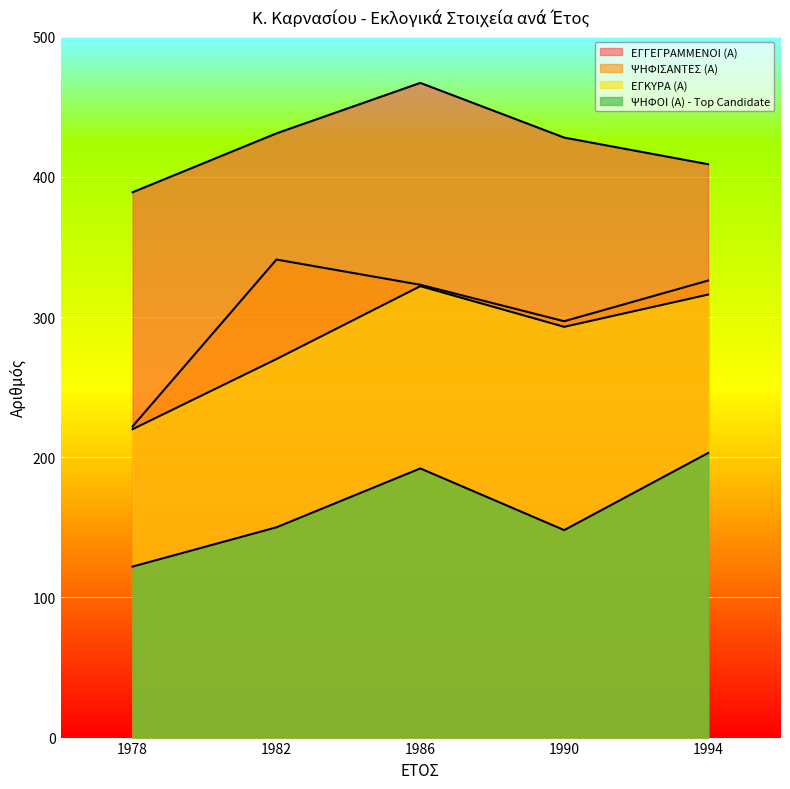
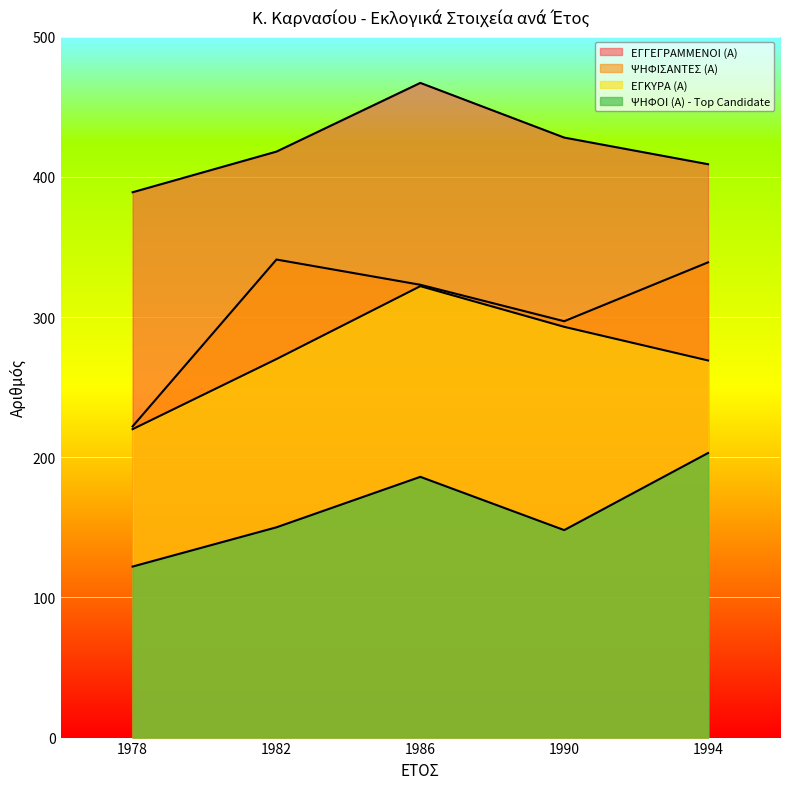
  {
    "ΕΓΓΕΓΡΑΜΜΕΝΟΙ (Α)": {
      "1978": 389,
-     "1982": 431,
+     "1982": 418,
      "1986": 467,
      "1990": 428,
      "1994": 409
    },
    "ΨΗΦΙΣΑΝΤΕΣ (Α)": {
      "1978": 222,
      "1982": 341,
      "1990": 297,
-     "1994": 326
+     "1994": 339
    },
    "ΕΓΚΥΡΑ (Α)": {
      "1978": 220,
      "1982": 270,
      "1990": 293,
-     "1994": 316
+     "1994": 269
    },
    "ΨΗΦΟΙ (Α) - Top Candidate": {
      "1978": 122,
      "1982": 150,
-     "1986": 192,
+     "1986": 186,
      "1990": 148,
      "1994": 203
    }
  }
